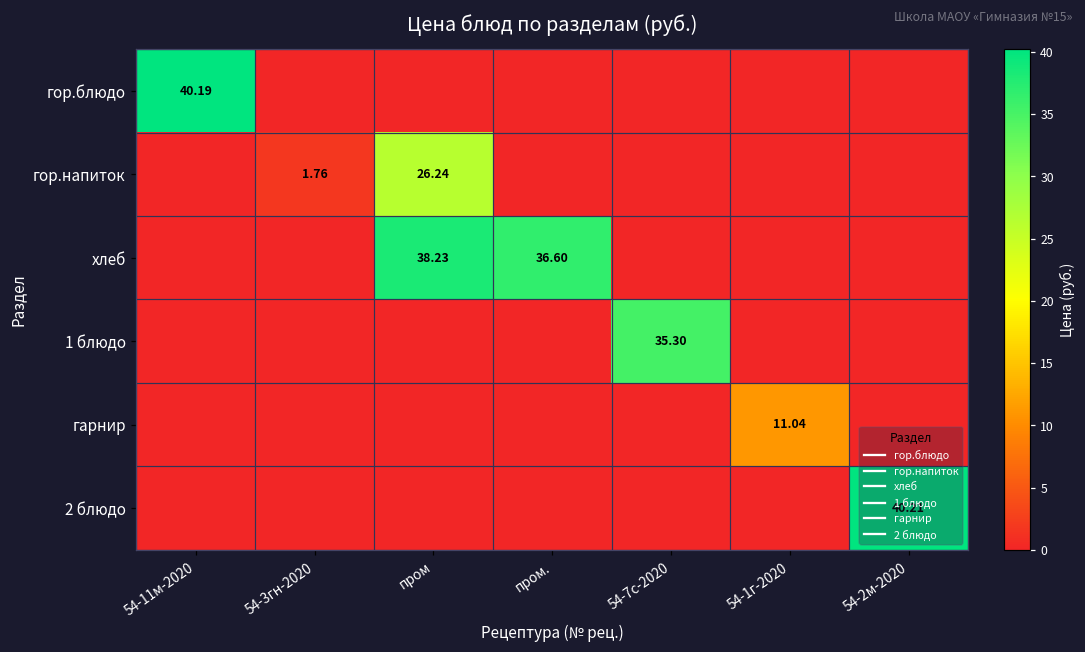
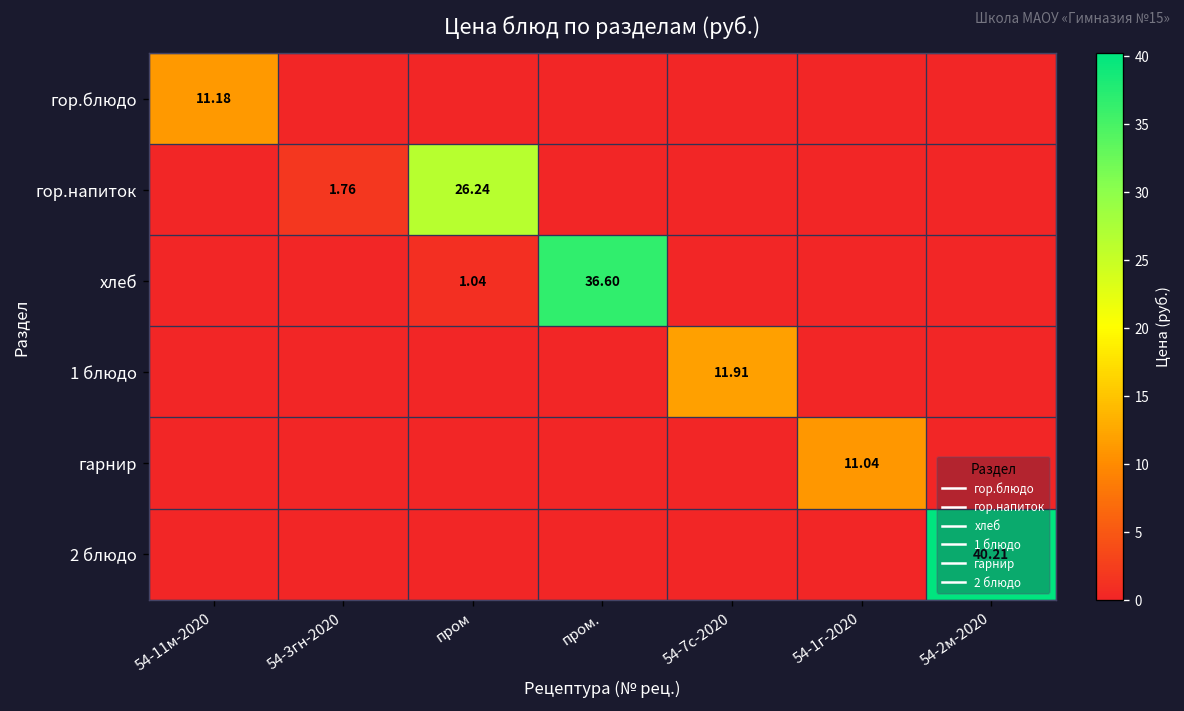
  {
    "гор.блюдо": {
-     "54-11м-2020": 40.19
+     "54-11м-2020": 11.18
    },
    "гор.напиток": {
      "54-3гн-2020": 1.76,
      "пром": 26.24
    },
    "хлеб": {
-     "пром": 38.23,
+     "пром": 1.04,
      "пром.": 36.60
    },
    "1 блюдо": {
-     "54-7с-2020": 35.30
+     "54-7с-2020": 11.91
    },
    "гарнир": {
      "54-1г-2020": 11.04
    }
  }
